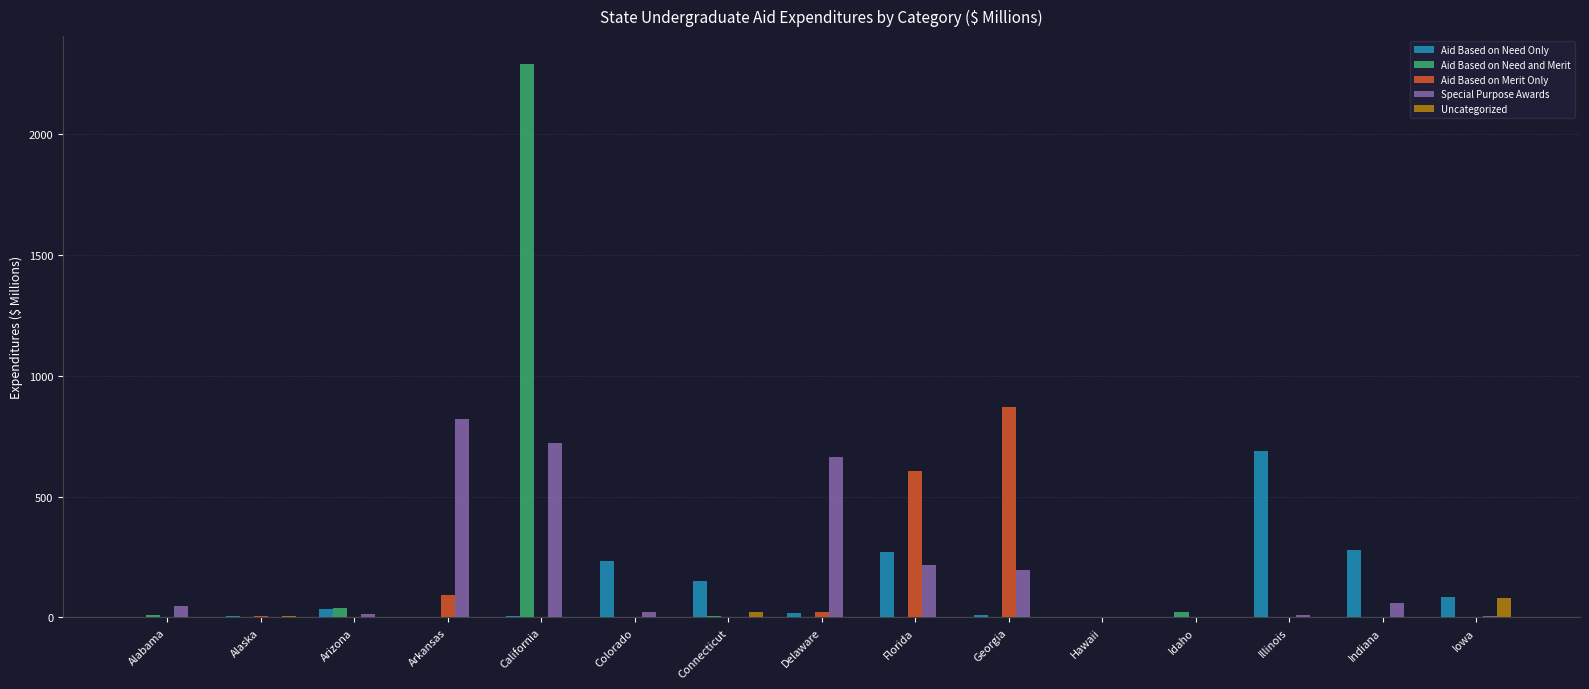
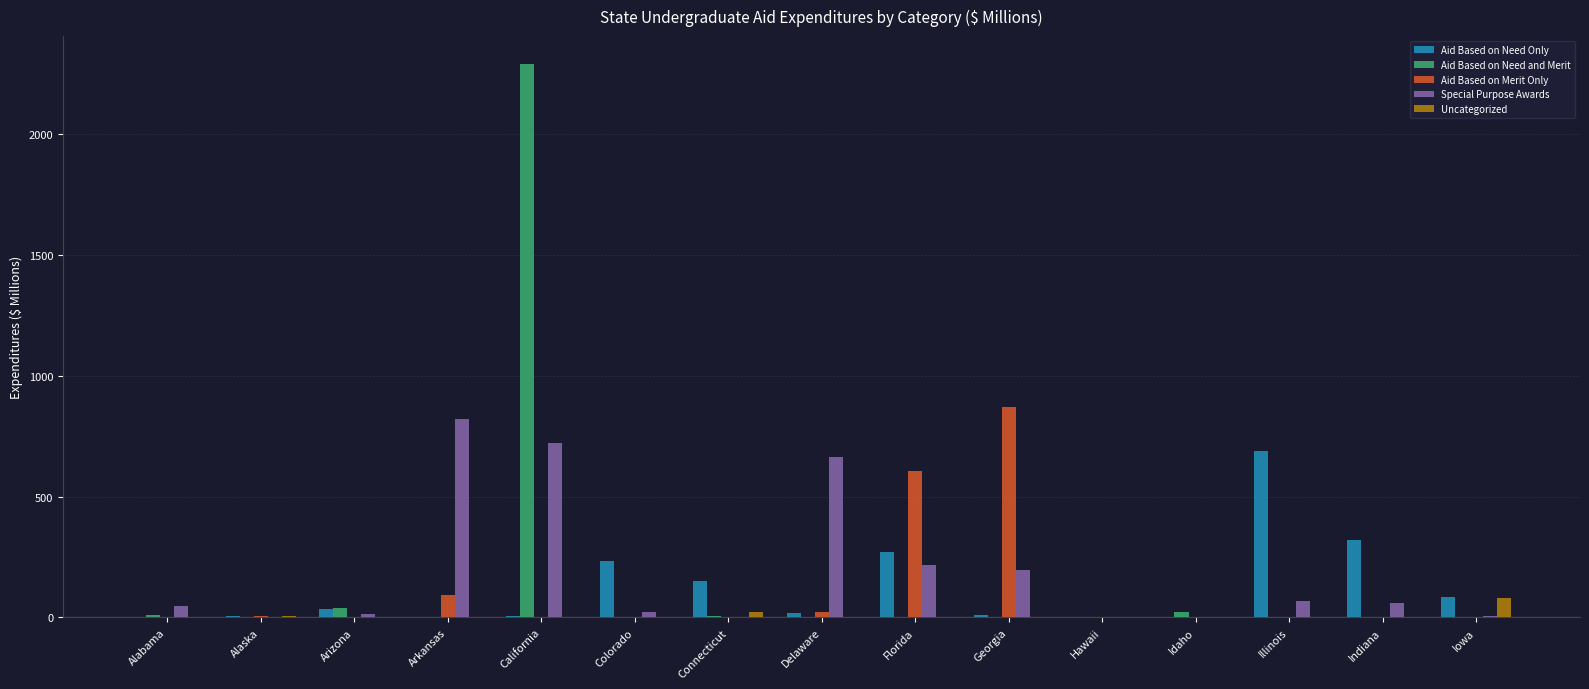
  {
    "Aid Based on Need Only": {
      "Alabama": 0,
      "Arizona": 40,
      "Arkansas": 0,
      "Colorado": 240,
      "Connecticut": 150,
      "Delaware": 20,
      "Florida": 270,
      "Georgia": 10,
      "Illinois": 690,
-     "Indiana": 280,
+     "Indiana": 320,
      "Iowa": 90
    },
    "Aid Based on Need and Merit": {
      "Alaska": 0,
      "Arizona": 40,
      "Arkansas": 0,
      "California": 2290,
      "Colorado": 0,
      "Delaware": 0,
      "Idaho": 20,
      "Illinois": 0,
      "Indiana": 0,
      "Iowa": 0
    },
    "Aid Based on Merit Only": {
      "Alabama": 0,
      "Arizona": 0,
      "Arkansas": 90,
      "California": 0,
      "Colorado": 0,
      "Connecticut": 0,
      "Delaware": 20,
      "Florida": 610,
      "Georgia": 870,
      "Hawaii": 0,
      "Idaho": 0,
      "Illinois": 0,
      "Indiana": 0,
      "Iowa": 0
    },
    "Special Purpose Awards": {
      "Alabama": 50,
      "Arizona": 10,
      "Arkansas": 820,
      "California": 720,
      "Colorado": 20,
      "Delaware": 670,
      "Florida": 220,
      "Georgia": 200,
      "Hawaii": 0,
-     "Illinois": 10,
+     "Illinois": 70,
      "Indiana": 60
    },
    "Uncategorized": {
      "Alabama": 0,
      "Arizona": 0,
      "Arkansas": 0,
      "California": 0,
      "Colorado": 0,
      "Connecticut": 20,
      "Delaware": 0,
      "Florida": 0,
      "Georgia": 0,
      "Hawaii": 0,
      "Illinois": 0,
      "Indiana": 0,
      "Iowa": 80
    }
  }
